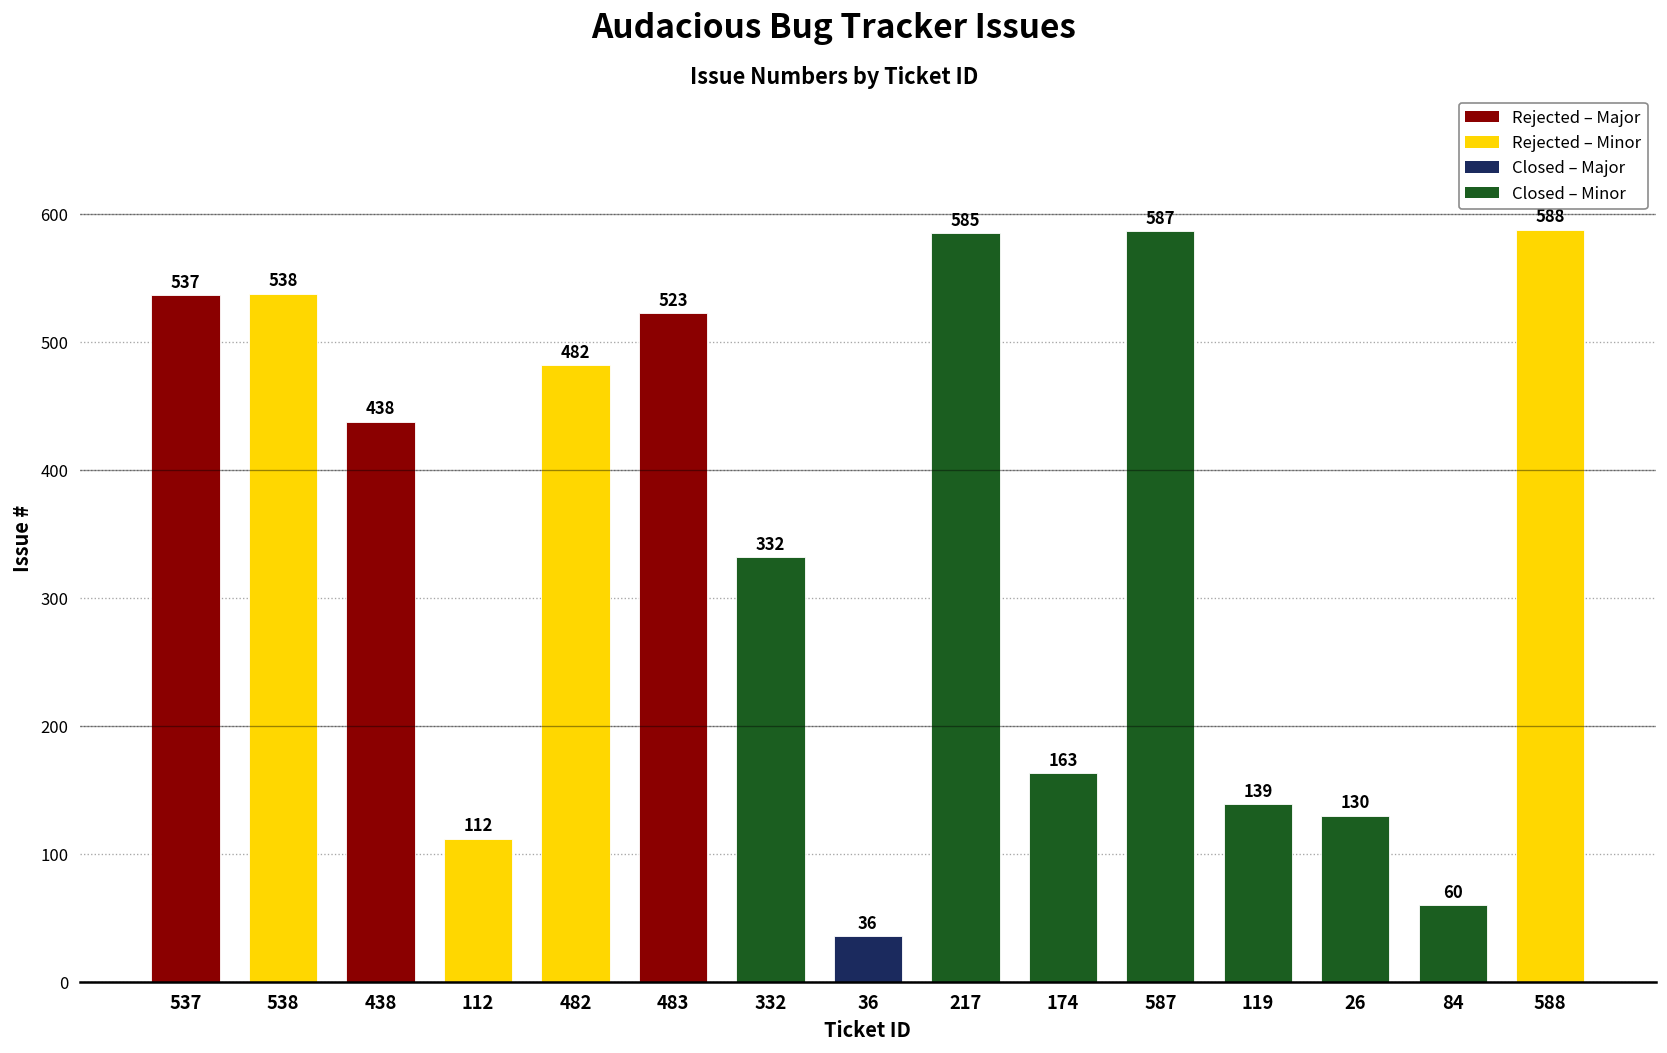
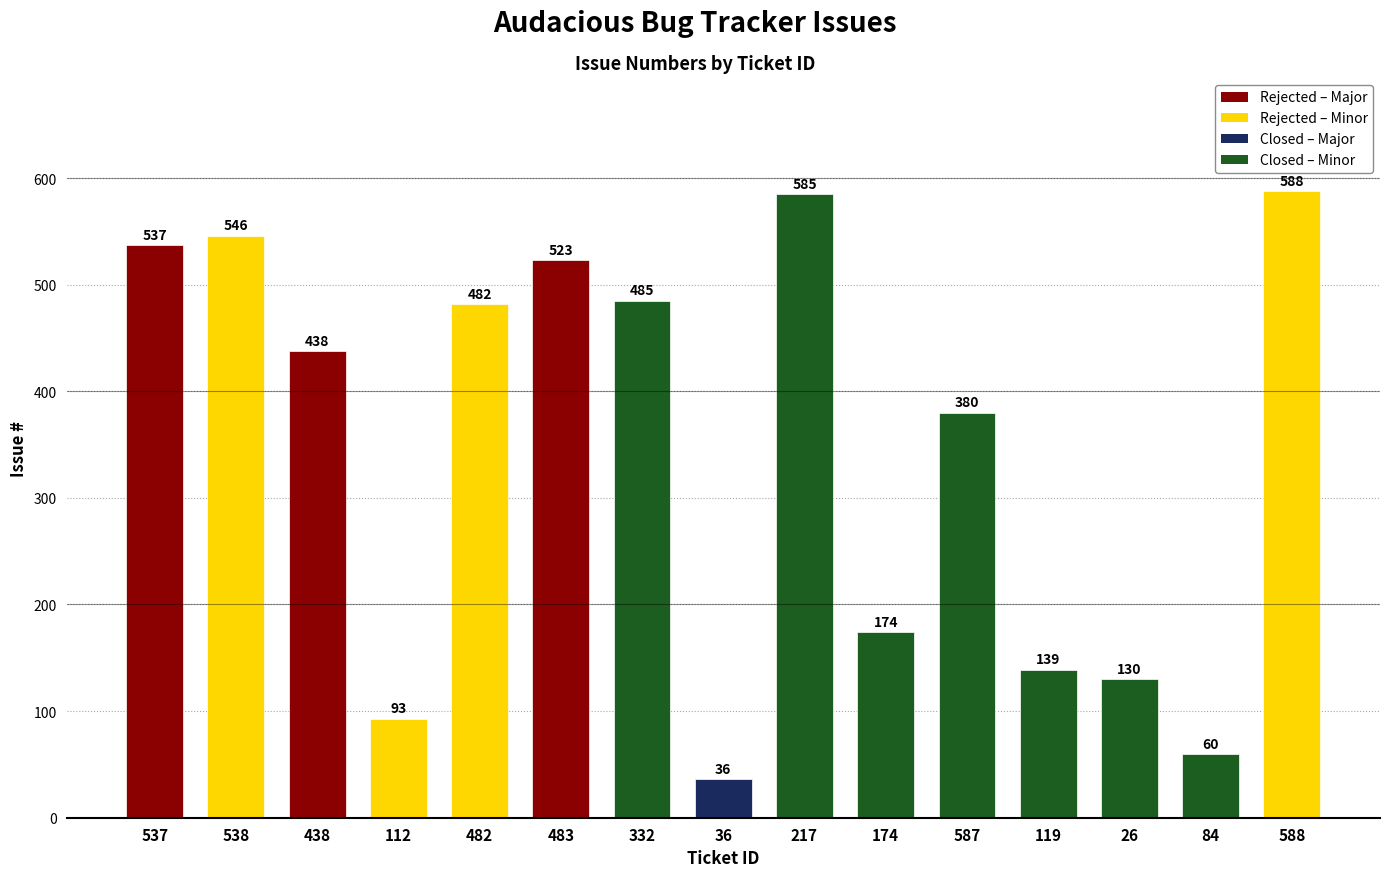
  {
    "537": 537,
-   "538": 538,
+   "538": 546,
    "438": 438,
-   "112": 112,
+   "112": 93,
    "482": 482,
    "483": 523,
-   "332": 332,
+   "332": 485,
    "36": 36,
    "217": 585,
-   "174": 163,
-   "587": 587,
+   "174": 174,
+   "587": 380,
    "119": 139,
    "26": 130,
    "84": 60,
    "588": 588
  }
